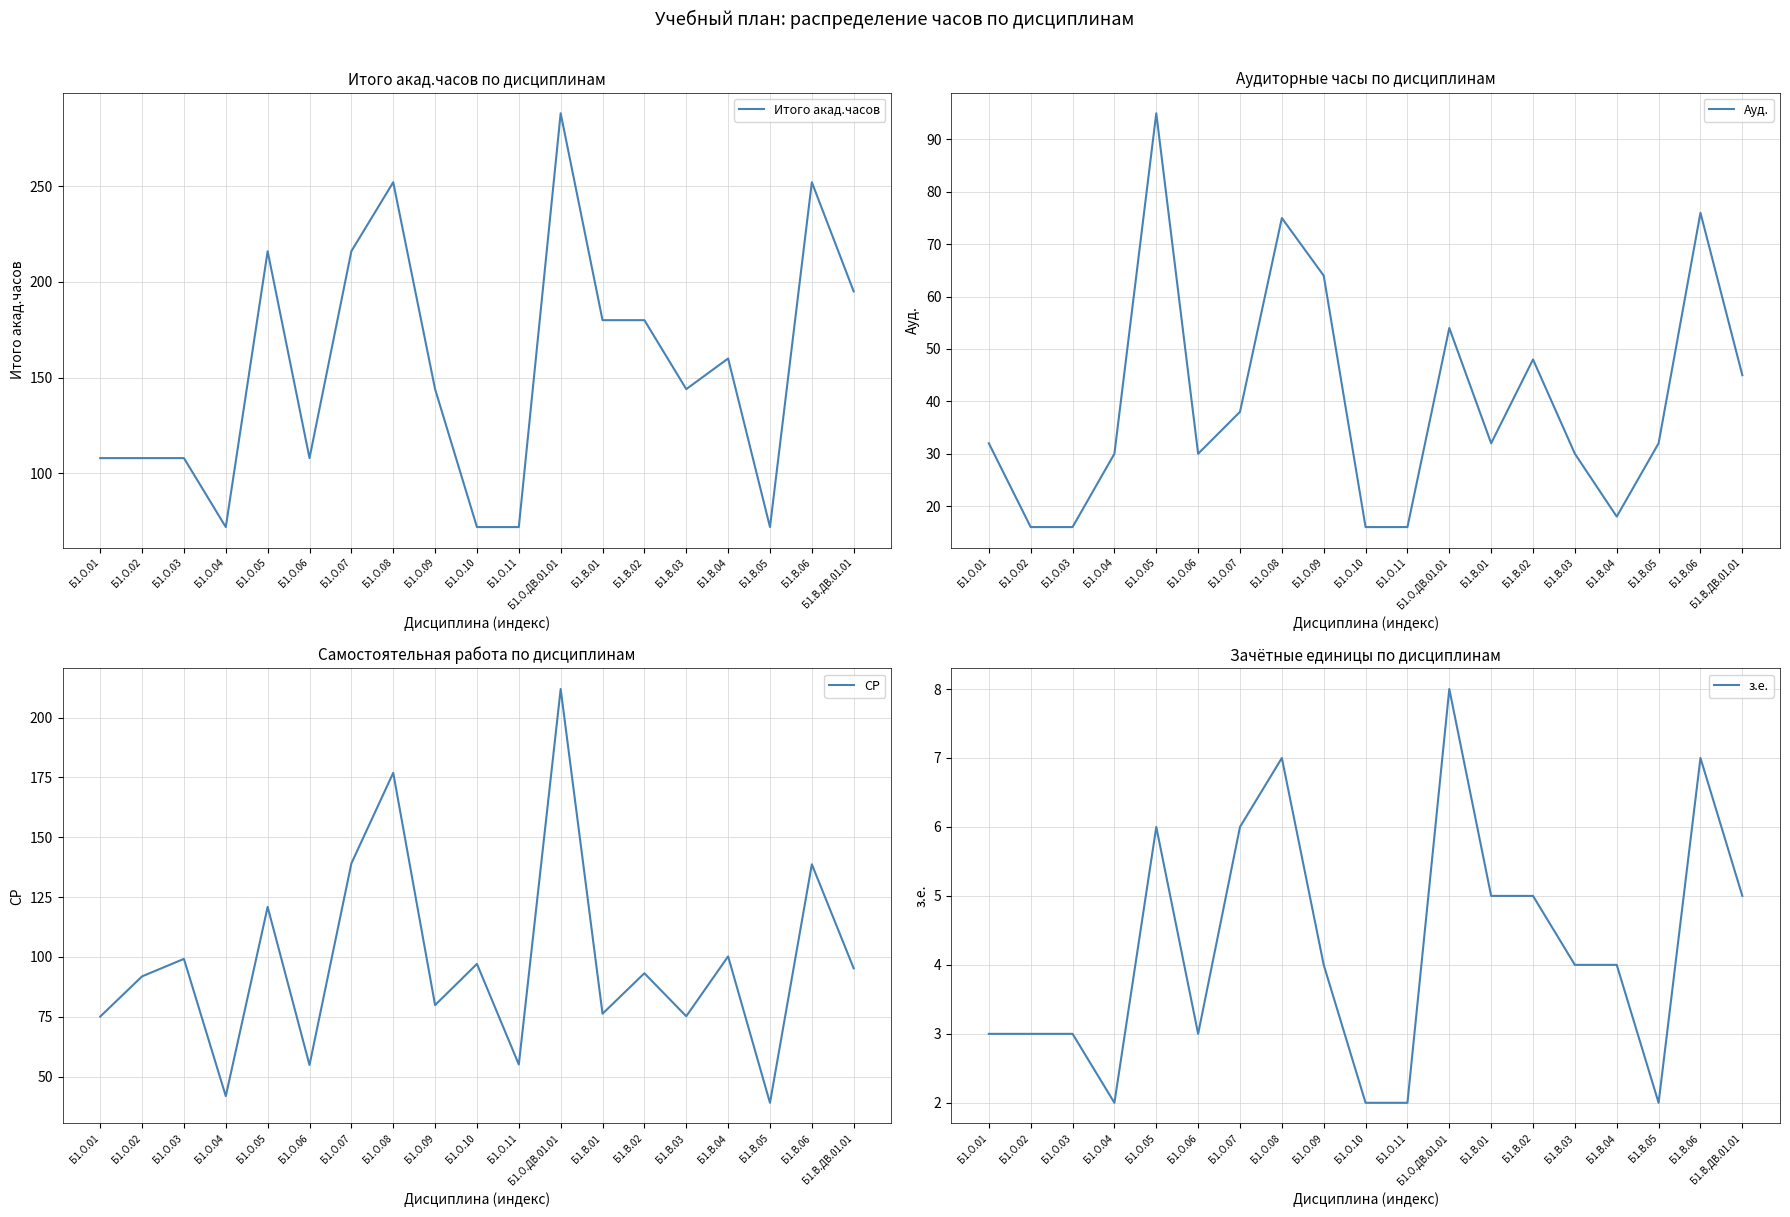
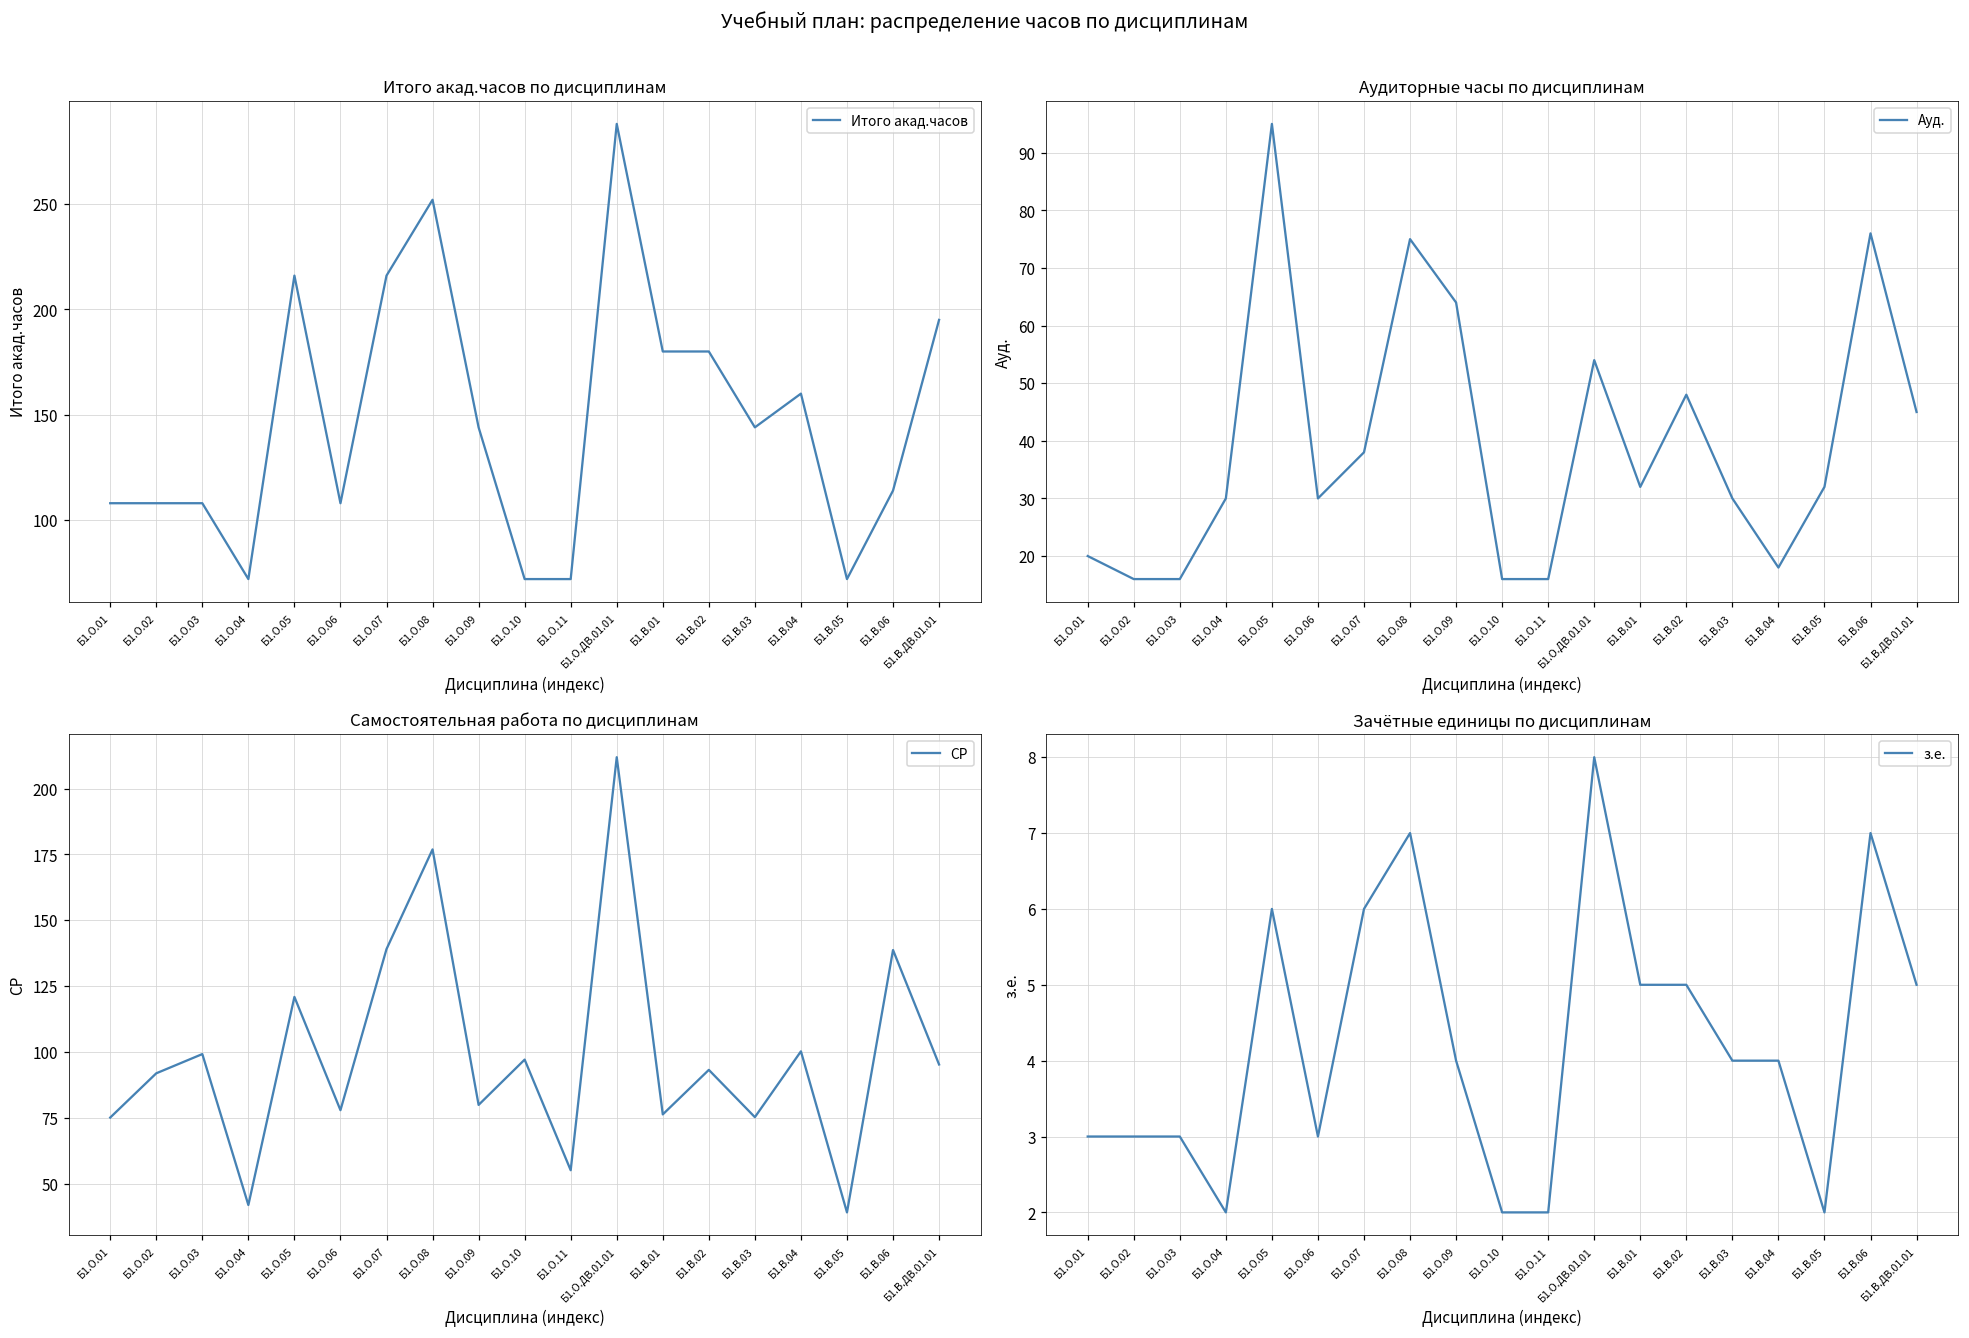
  {
    "Итого акад.часов по дисциплинам": {
      "Б1.О.01": 108,
      "Б1.О.02": 108,
      "Б1.О.03": 108,
      "Б1.О.04": 72,
      "Б1.О.05": 216,
      "Б1.О.06": 108,
      "Б1.О.07": 216,
      "Б1.О.08": 252,
      "Б1.О.09": 144,
      "Б1.О.10": 72,
      "Б1.О.11": 72,
      "Б1.О.ДВ.01.01": 288,
      "Б1.В.01": 180,
      "Б1.В.02": 180,
      "Б1.В.03": 144,
      "Б1.В.04": 160,
      "Б1.В.05": 72,
-     "Б1.В.06": 252,
+     "Б1.В.06": 114,
      "Б1.В.ДВ.01.01": 195
    },
    "Аудиторные часы по дисциплинам": {
-     "Б1.О.01": 32,
+     "Б1.О.01": 20,
      "Б1.О.02": 16,
      "Б1.О.03": 16,
      "Б1.О.04": 30,
      "Б1.О.05": 95,
      "Б1.О.06": 30,
      "Б1.О.07": 38,
      "Б1.О.08": 75,
      "Б1.О.09": 64,
      "Б1.О.10": 16,
      "Б1.О.11": 16,
      "Б1.О.ДВ.01.01": 54,
      "Б1.В.01": 32,
      "Б1.В.02": 48,
      "Б1.В.03": 30,
      "Б1.В.04": 18,
      "Б1.В.05": 32,
      "Б1.В.06": 76,
      "Б1.В.ДВ.01.01": 45
    },
    "Самостоятельная работа по дисциплинам": {
      "Б1.О.01": 75,
      "Б1.О.02": 92,
      "Б1.О.03": 99,
      "Б1.О.04": 42,
      "Б1.О.05": 121,
-     "Б1.О.06": 55,
+     "Б1.О.06": 78,
      "Б1.О.07": 139,
      "Б1.О.08": 177,
      "Б1.О.09": 80,
      "Б1.О.10": 97,
      "Б1.О.11": 55,
      "Б1.О.ДВ.01.01": 212,
      "Б1.В.01": 76,
      "Б1.В.02": 93,
      "Б1.В.03": 75,
      "Б1.В.04": 100,
      "Б1.В.05": 39,
      "Б1.В.06": 139,
      "Б1.В.ДВ.01.01": 95
    },
    "Зачётные единицы по дисциплинам": {
      "Б1.О.01": 3.0,
      "Б1.О.02": 3.0,
      "Б1.О.03": 3.0,
      "Б1.О.04": 2.0,
      "Б1.О.05": 6.0,
      "Б1.О.06": 3.0,
      "Б1.О.07": 6.0,
      "Б1.О.08": 7.0,
      "Б1.О.09": 4.0,
      "Б1.О.10": 2.0,
      "Б1.О.11": 2.0,
      "Б1.О.ДВ.01.01": 8.0,
      "Б1.В.01": 5.0,
      "Б1.В.02": 5.0,
      "Б1.В.03": 4.0,
      "Б1.В.04": 4.0,
      "Б1.В.05": 2.0,
      "Б1.В.06": 7.0,
      "Б1.В.ДВ.01.01": 5.0
    }
  }
